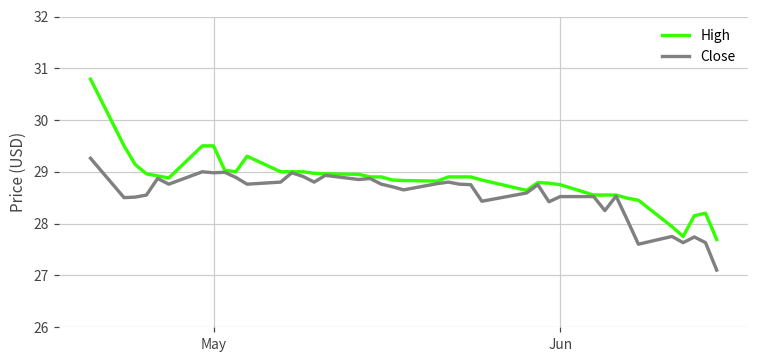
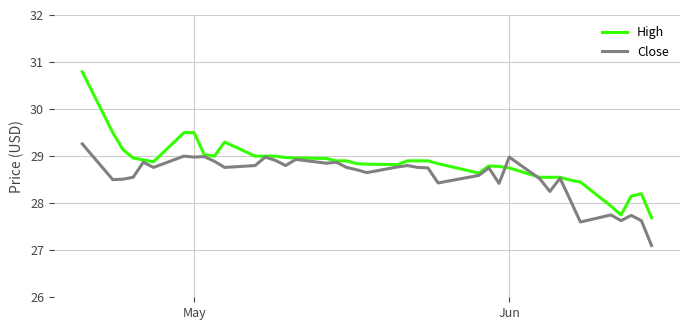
  {
    "High": {
      "May": 29.5,
      "Jun": 28.8
    },
    "Close": {
      "May": 29.0,
-     "Jun": 28.5
+     "Jun": 29.0
    }
  }
